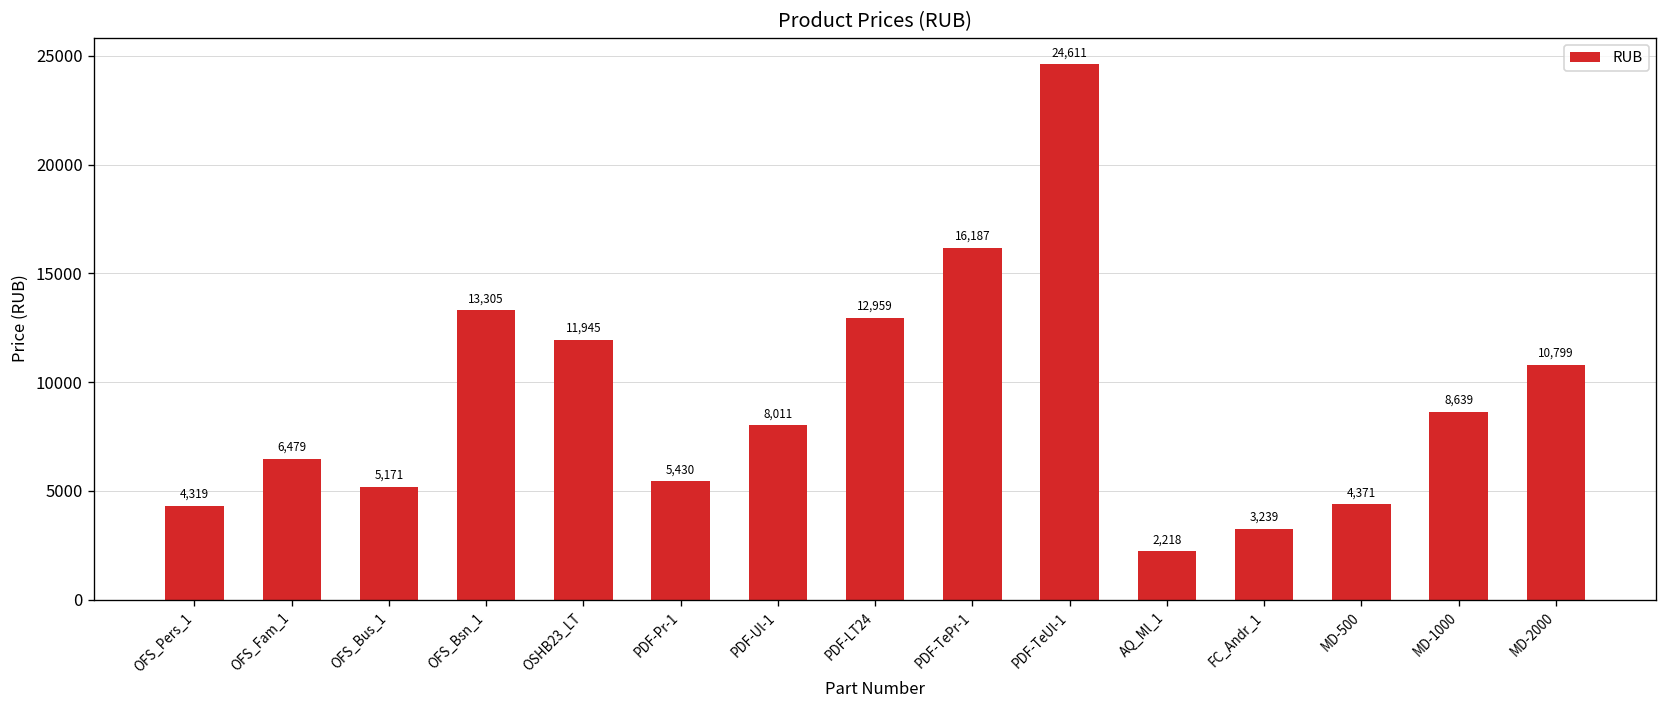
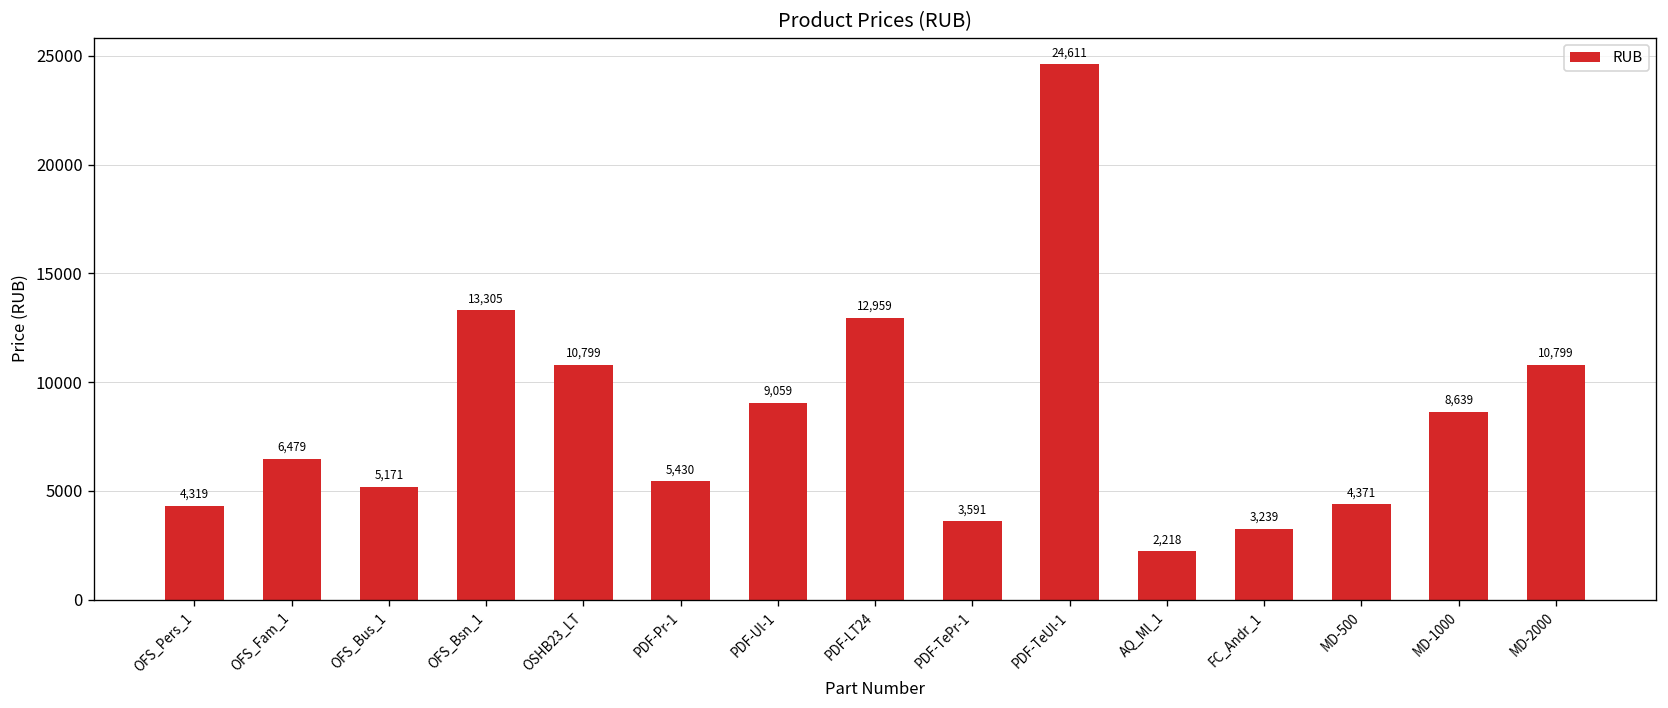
  {
    "OFS_Pers_1": "4,319",
    "OFS_Fam_1": "6,479",
    "OFS_Bus_1": "5,171",
    "OFS_Bsn_1": "13,305",
-   "ОSHB23_LT": "11,945",
+   "ОSHB23_LT": "10,799",
    "PDF-Pr-1": "5,430",
-   "PDF-Ul-1": "8,011",
+   "PDF-Ul-1": "9,059",
    "PDF-LT24": "12,959",
-   "PDF-TePr-1": "16,187",
+   "PDF-TePr-1": "3,591",
    "PDF-TeUl-1": "24,611",
    "AQ_Ml_1": "2,218",
    "FC_Andr_1": "3,239",
    "MD-500": "4,371",
    "MD-1000": "8,639",
    "MD-2000": "10,799"
  }
